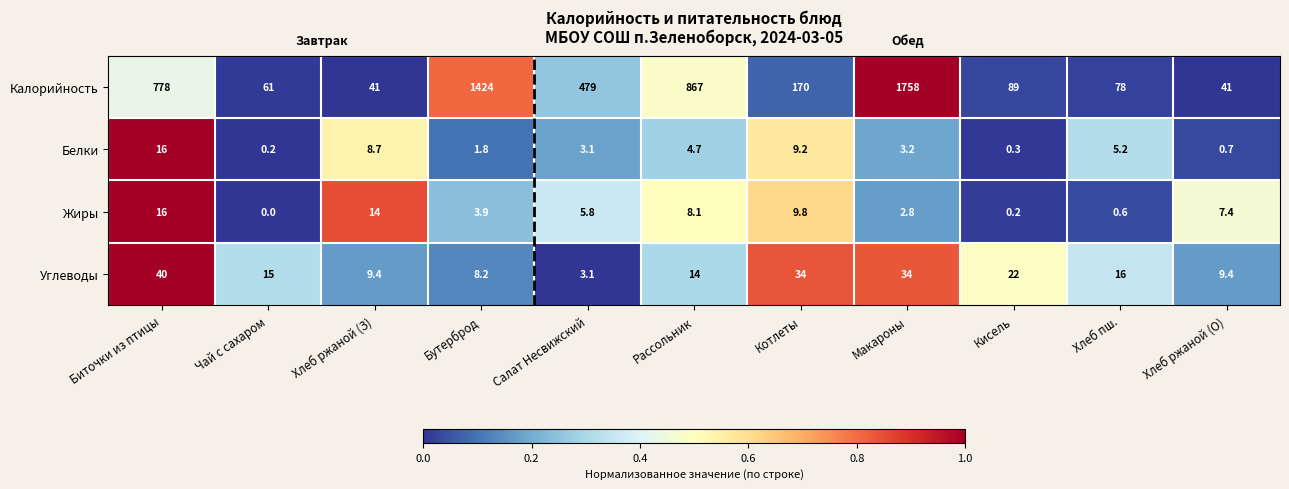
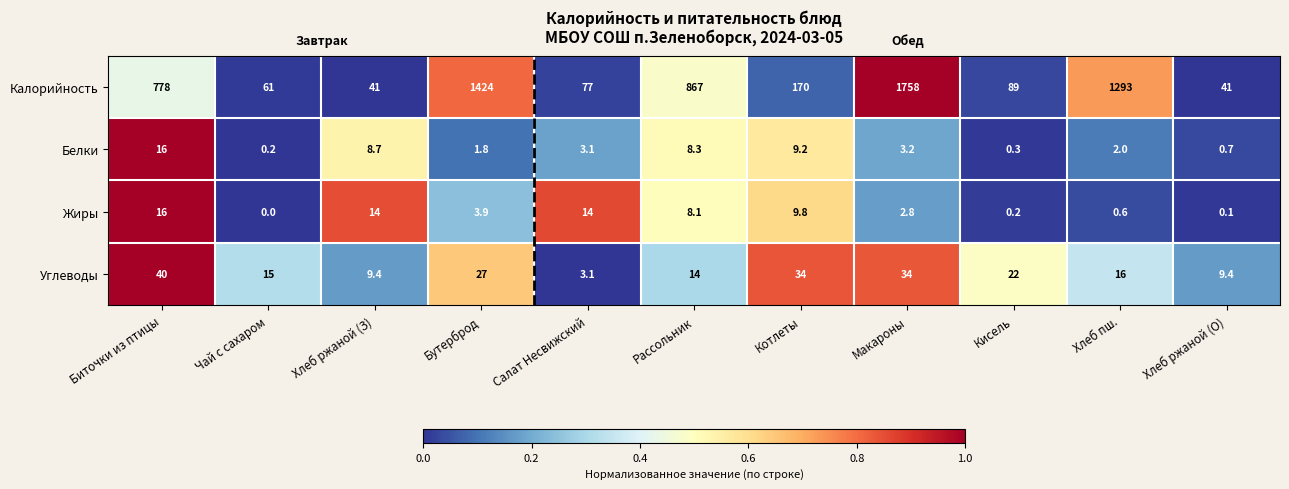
  {
    "Калорийность": {
      "Биточки из птицы": 778,
      "Чай с сахаром": 61,
      "Хлеб ржаной (З)": 41,
      "Бутерброд": 1424,
-     "Салат Несвижский": 479,
+     "Салат Несвижский": 77,
      "Рассольник": 867,
      "Котлеты": 170,
      "Макароны": 1758,
      "Кисель": 89,
-     "Хлеб пш.": 78,
+     "Хлеб пш.": 1293,
      "Хлеб ржаной (О)": 41
    },
    "Белки": {
      "Биточки из птицы": 16,
      "Чай с сахаром": 0.2,
      "Хлеб ржаной (З)": 8.7,
      "Бутерброд": 1.8,
      "Салат Несвижский": 3.1,
-     "Рассольник": 4.7,
+     "Рассольник": 8.3,
      "Котлеты": 9.2,
      "Макароны": 3.2,
      "Кисель": 0.3,
-     "Хлеб пш.": 5.2,
+     "Хлеб пш.": 2.0,
      "Хлеб ржаной (О)": 0.7
    },
    "Жиры": {
      "Биточки из птицы": 16,
      "Чай с сахаром": 0.0,
      "Хлеб ржаной (З)": 14,
      "Бутерброд": 3.9,
-     "Салат Несвижский": 5.8,
+     "Салат Несвижский": 14,
      "Рассольник": 8.1,
      "Котлеты": 9.8,
      "Макароны": 2.8,
      "Кисель": 0.2,
      "Хлеб пш.": 0.6,
-     "Хлеб ржаной (О)": 7.4
+     "Хлеб ржаной (О)": 0.1
    },
    "Углеводы": {
      "Биточки из птицы": 40,
      "Чай с сахаром": 15,
      "Хлеб ржаной (З)": 9.4,
-     "Бутерброд": 8.2,
+     "Бутерброд": 27,
      "Салат Несвижский": 3.1,
      "Рассольник": 14,
      "Котлеты": 34,
      "Макароны": 34,
      "Кисель": 22,
      "Хлеб пш.": 16,
      "Хлеб ржаной (О)": 9.4
    }
  }
